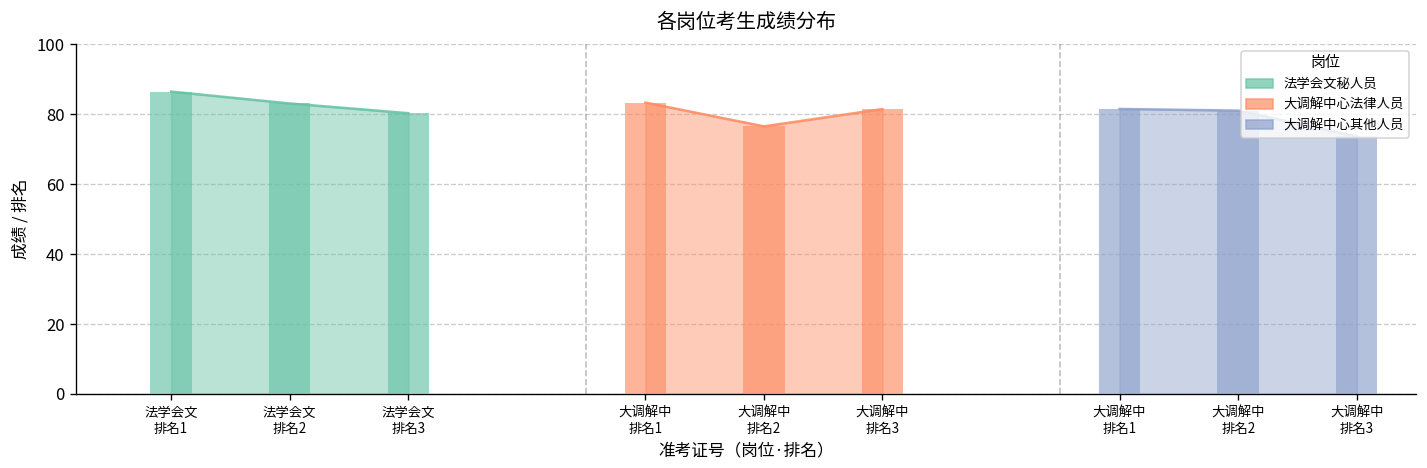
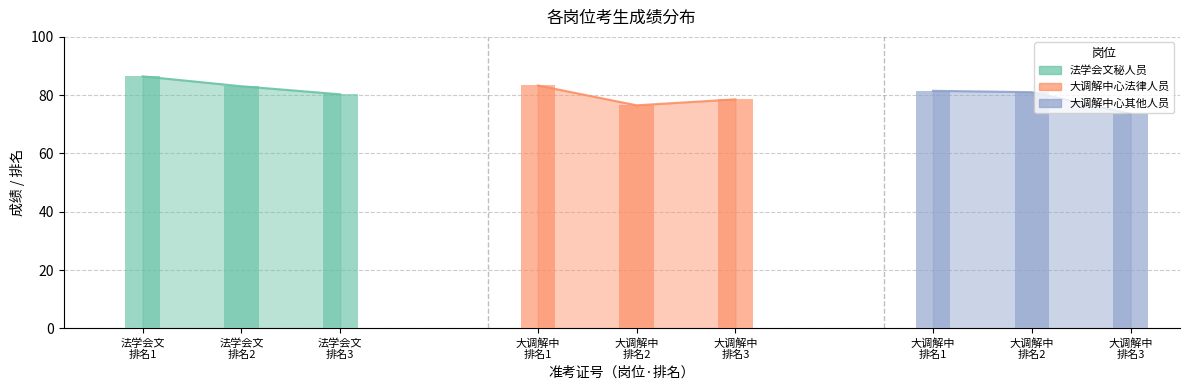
  {
    "大调解中心法律人员": {
      "大调解中 排名1": 83,
      "大调解中 排名2": 77,
-     "大调解中 排名3": 81
+     "大调解中 排名3": 79
    }
  }
